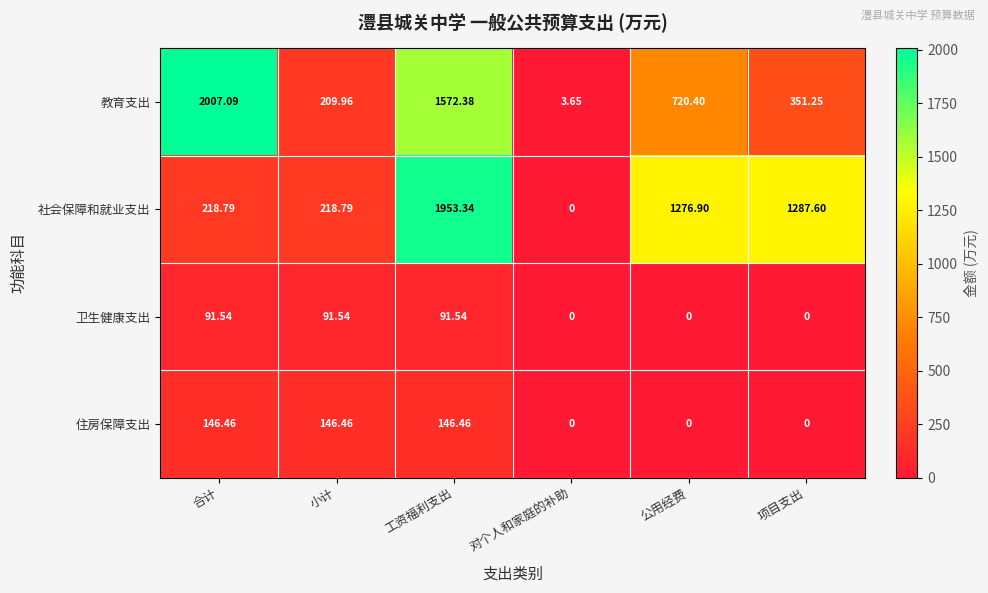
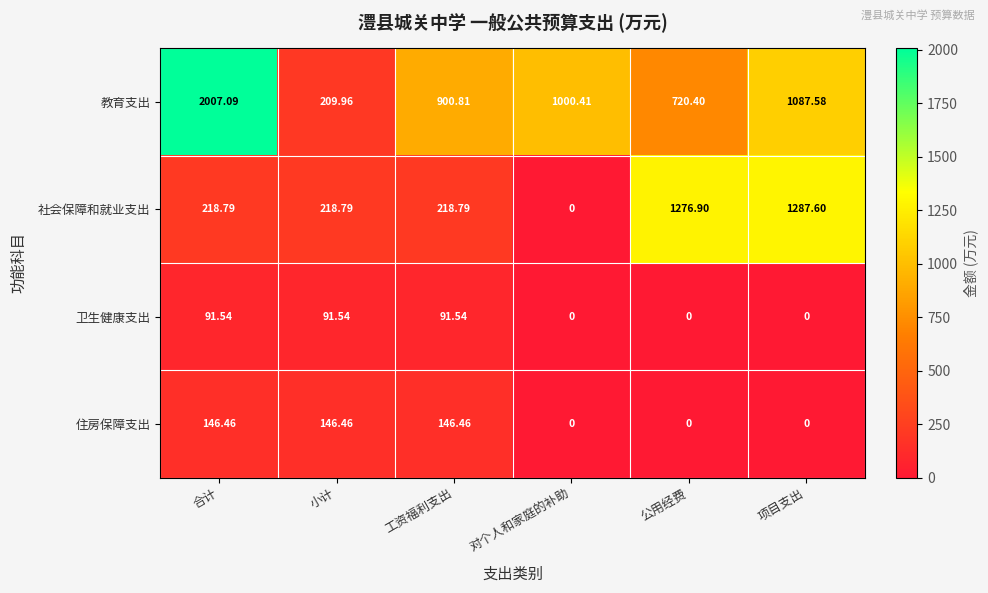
  {
    "教育支出": {
      "合计": 2007.09,
      "小计": 209.96,
-     "工资福利支出": 1572.38,
-     "对个人和家庭的补助": 3.65,
+     "工资福利支出": 900.81,
+     "对个人和家庭的补助": 1000.41,
      "公用经费": 720.40,
-     "项目支出": 351.25
+     "项目支出": 1087.58
    },
    "社会保障和就业支出": {
      "合计": 218.79,
      "小计": 218.79,
-     "工资福利支出": 1953.34,
+     "工资福利支出": 218.79,
      "对个人和家庭的补助": 0,
      "公用经费": 1276.90,
      "项目支出": 1287.60
    },
    "卫生健康支出": {
      "合计": 91.54,
      "小计": 91.54,
      "工资福利支出": 91.54,
      "对个人和家庭的补助": 0,
      "公用经费": 0,
      "项目支出": 0
    },
    "住房保障支出": {
      "合计": 146.46,
      "小计": 146.46,
      "工资福利支出": 146.46,
      "对个人和家庭的补助": 0,
      "公用经费": 0,
      "项目支出": 0
    }
  }
